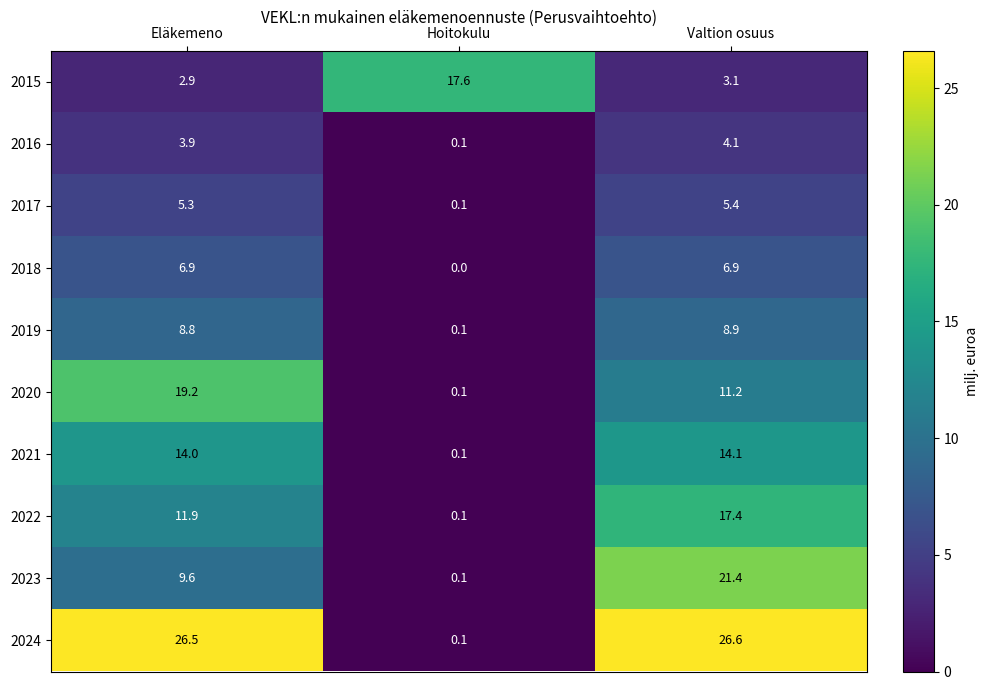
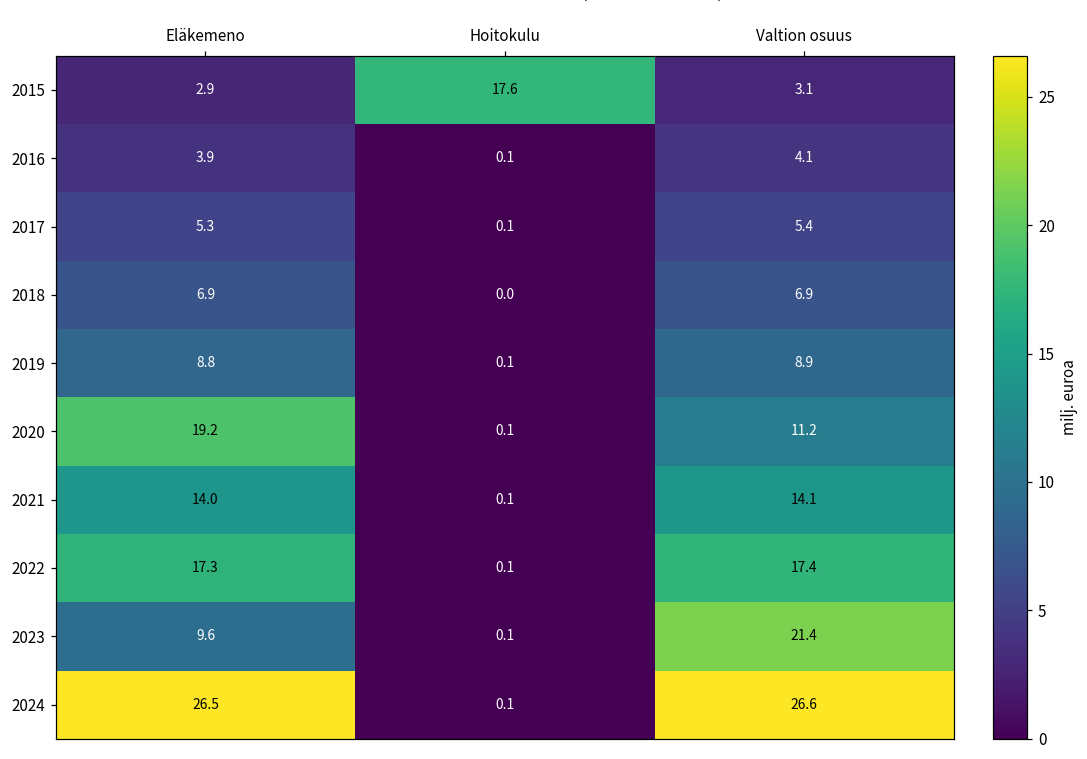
  {
    "2015": {
      "Eläkemeno": 2.9,
      "Hoitokulu": 17.6,
      "Valtion osuus": 3.1
    },
    "2016": {
      "Eläkemeno": 3.9,
      "Hoitokulu": 0.1,
      "Valtion osuus": 4.1
    },
    "2017": {
      "Eläkemeno": 5.3,
      "Hoitokulu": 0.1,
      "Valtion osuus": 5.4
    },
    "2018": {
      "Eläkemeno": 6.9,
      "Hoitokulu": 0.0,
      "Valtion osuus": 6.9
    },
    "2019": {
      "Eläkemeno": 8.8,
      "Hoitokulu": 0.1,
      "Valtion osuus": 8.9
    },
    "2020": {
      "Eläkemeno": 19.2,
      "Hoitokulu": 0.1,
      "Valtion osuus": 11.2
    },
    "2021": {
      "Eläkemeno": 14.0,
      "Hoitokulu": 0.1,
      "Valtion osuus": 14.1
    },
    "2022": {
-     "Eläkemeno": 11.9,
+     "Eläkemeno": 17.3,
      "Hoitokulu": 0.1,
      "Valtion osuus": 17.4
    },
    "2023": {
      "Eläkemeno": 9.6,
      "Hoitokulu": 0.1,
      "Valtion osuus": 21.4
    },
    "2024": {
      "Eläkemeno": 26.5,
      "Hoitokulu": 0.1,
      "Valtion osuus": 26.6
    }
  }
